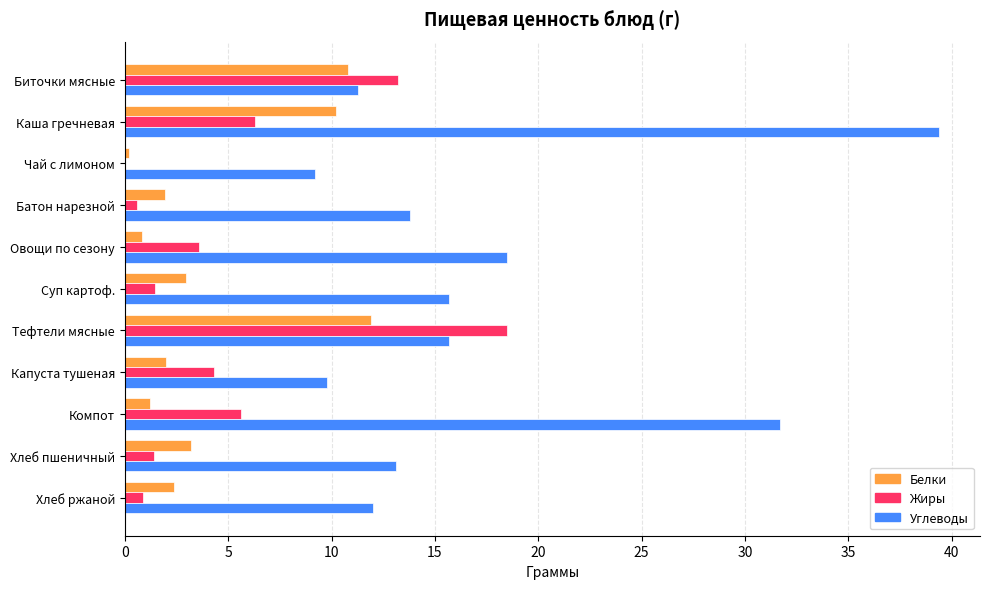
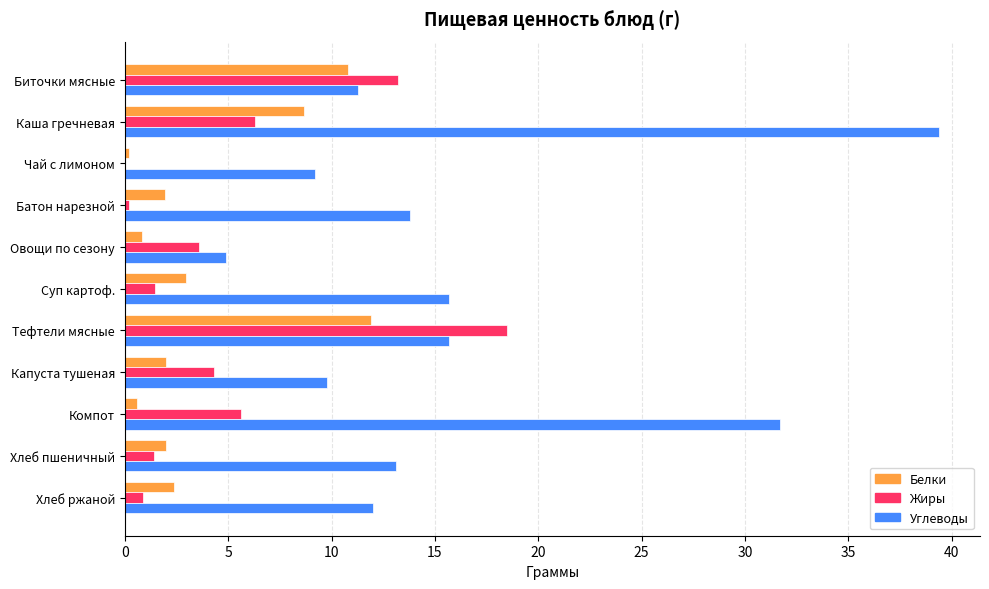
  {
    "Белки": {
      "Биточки мясные": 10.8,
-     "Каша гречневая": 10.2,
+     "Каша гречневая": 8.7,
      "Чай с лимоном": 0.2,
      "Батон нарезной": 2.0,
      "Овощи по сезону": 0.9,
      "Суп картоф.": 3.0,
      "Тефтели мясные": 11.9,
      "Капуста тушеная": 2.0,
-     "Компот": 1.2,
-     "Хлеб пшеничный": 3.2,
+     "Компот": 0.6,
+     "Хлеб пшеничный": 2.0,
      "Хлеб ржаной": 2.4
    },
    "Жиры": {
      "Биточки мясные": 13.2,
      "Каша гречневая": 6.3,
      "Чай с лимоном": 0.0,
-     "Батон нарезной": 0.6,
+     "Батон нарезной": 0.2,
      "Овощи по сезону": 3.6,
      "Суп картоф.": 1.4,
      "Тефтели мясные": 18.5,
      "Капуста тушеная": 4.3,
      "Компот": 5.6,
      "Хлеб пшеничный": 1.4,
      "Хлеб ржаной": 0.9
    },
    "Углеводы": {
      "Биточки мясные": 11.3,
      "Каша гречневая": 39.4,
      "Чай с лимоном": 9.2,
      "Батон нарезной": 13.8,
-     "Овощи по сезону": 18.5,
+     "Овощи по сезону": 4.9,
      "Суп картоф.": 15.7,
      "Тефтели мясные": 15.7,
      "Капуста тушеная": 9.8,
      "Компот": 31.7,
      "Хлеб пшеничный": 13.1,
      "Хлеб ржаной": 12.0
    }
  }
